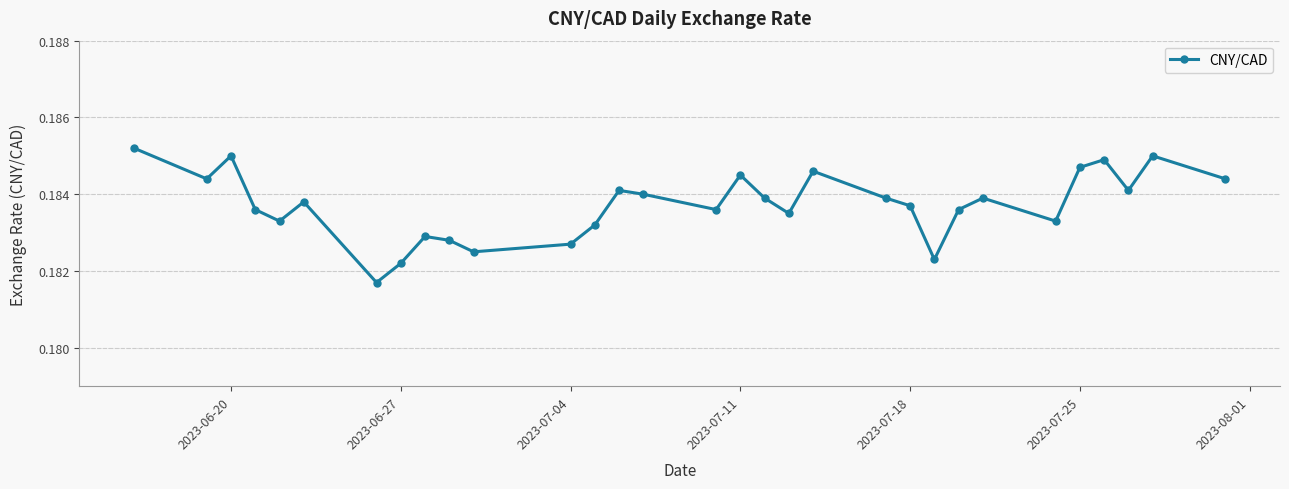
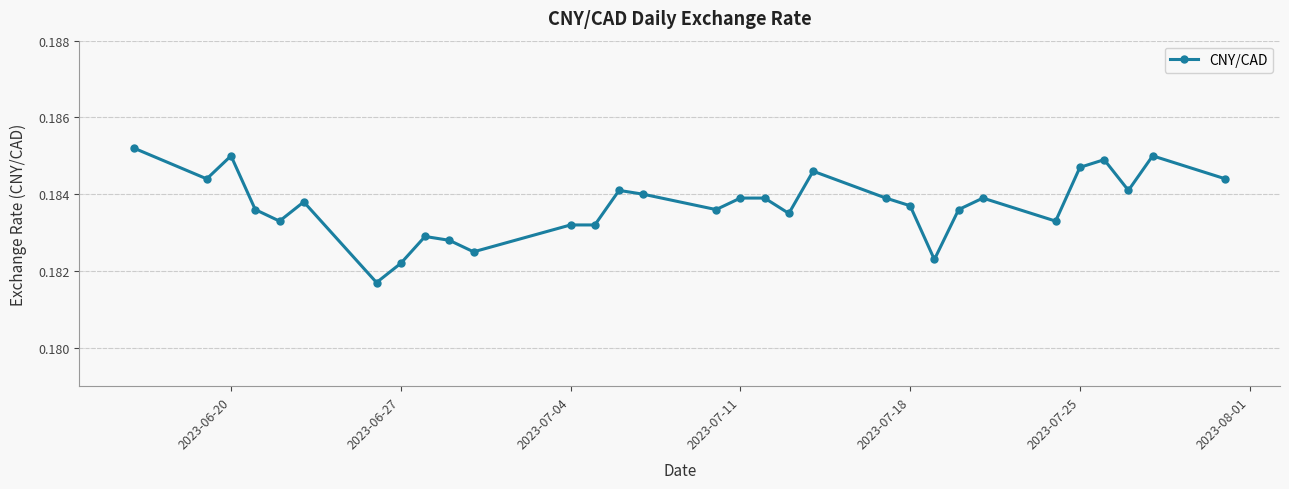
  {
    "2023-06-20": 0.1850,
    "2023-06-27": 0.1822,
-   "2023-07-04": 0.1827,
-   "2023-07-11": 0.1845,
+   "2023-07-04": 0.1832,
+   "2023-07-11": 0.1839,
    "2023-07-18": 0.1837,
    "2023-07-25": 0.1847
  }
